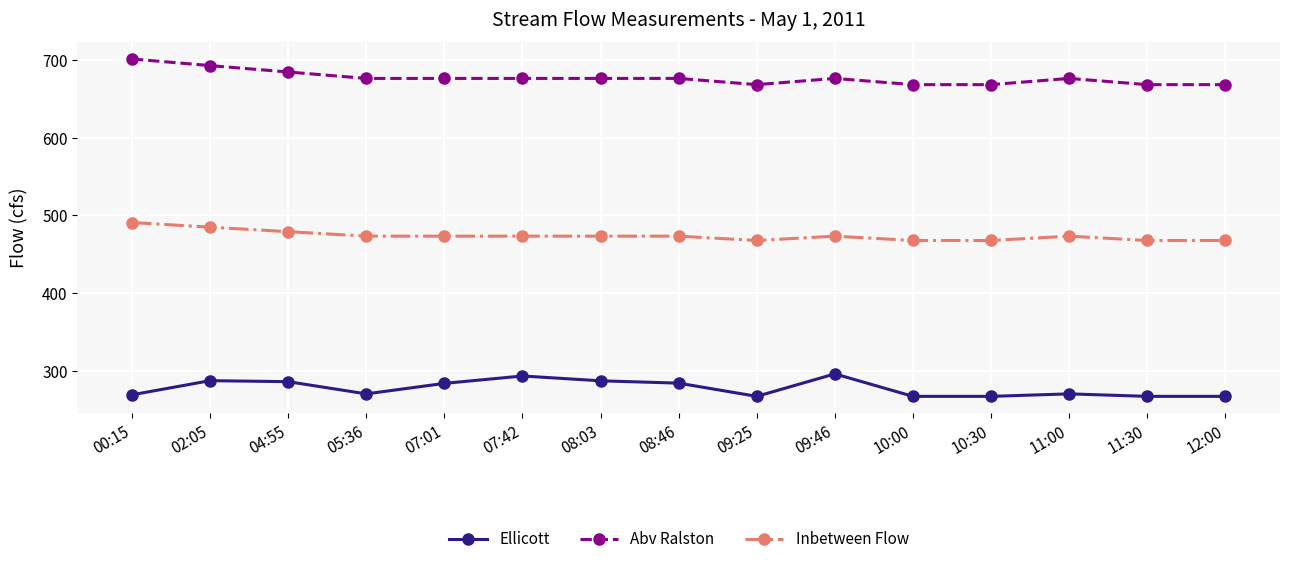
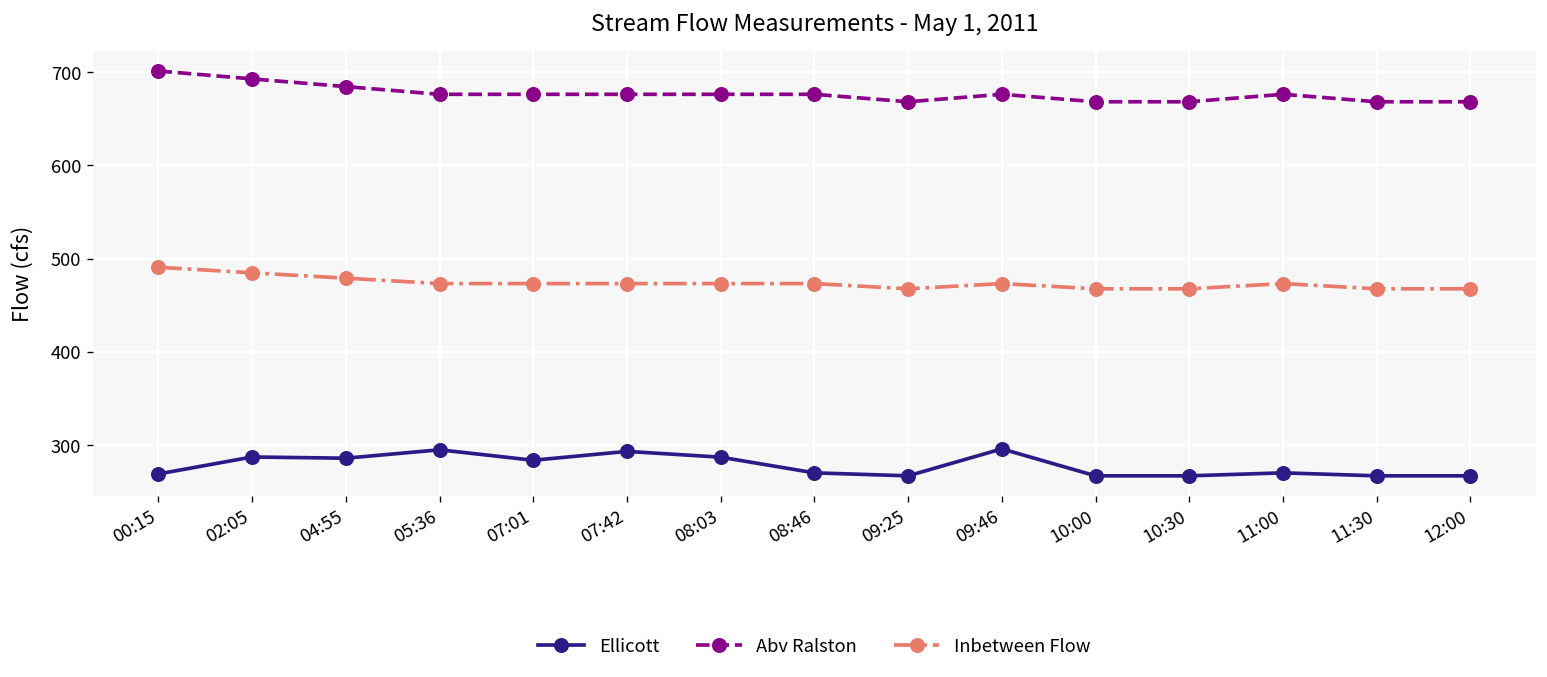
  {
    "Ellicott": {
      "00:15": 270,
      "02:05": 290,
      "04:55": 290,
-     "05:36": 270,
+     "05:36": 300,
      "07:01": 280,
      "07:42": 290,
      "08:03": 290,
-     "08:46": 280,
+     "08:46": 270,
      "09:25": 270,
      "09:46": 300,
      "10:00": 270,
      "10:30": 270,
      "11:00": 270,
      "11:30": 270,
      "12:00": 270
    },
    "Abv Ralston": {
      "00:15": 700,
      "02:05": 690,
      "04:55": 680,
      "05:36": 680,
      "07:01": 680,
      "07:42": 680,
      "08:03": 680,
      "08:46": 680,
      "09:25": 670,
      "09:46": 680,
      "10:00": 670,
      "10:30": 670,
      "11:00": 680,
      "11:30": 670,
      "12:00": 670
    },
    "Inbetween Flow": {
      "00:15": 490,
      "02:05": 480,
      "04:55": 480,
      "05:36": 470,
      "07:01": 470,
      "07:42": 470,
      "08:03": 470,
      "08:46": 470,
      "09:25": 470,
      "09:46": 470,
      "10:00": 470,
      "10:30": 470,
      "11:00": 470,
      "11:30": 470,
      "12:00": 470
    }
  }
